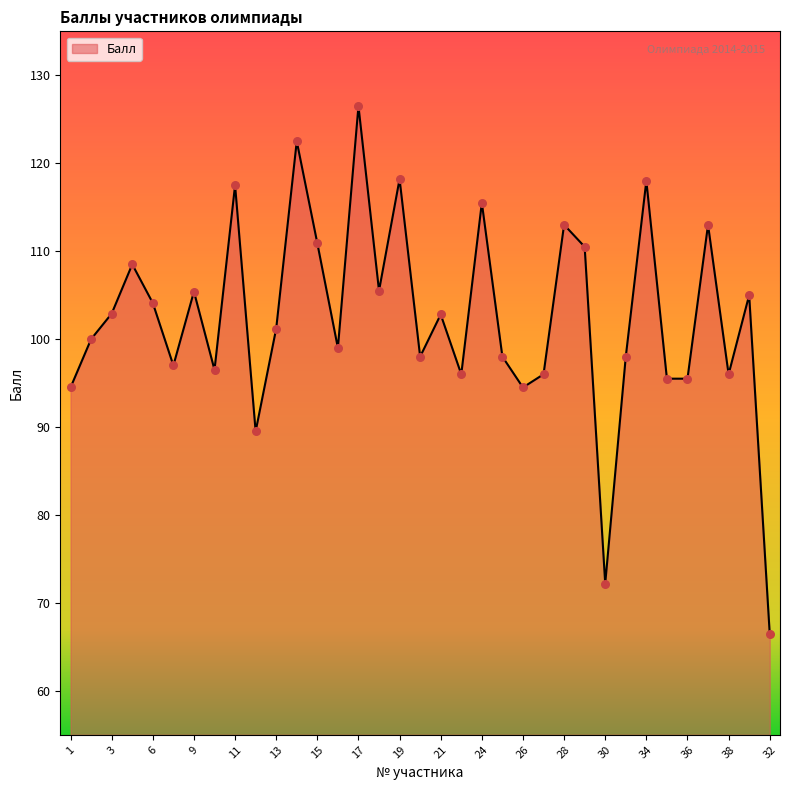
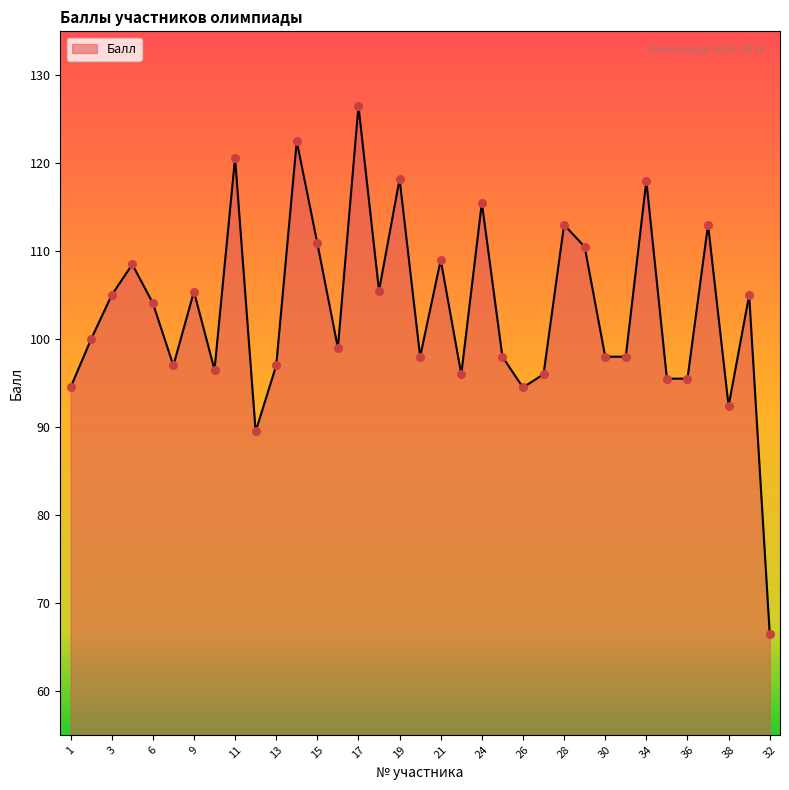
  {
    "1": 95,
-   "3": 103,
+   "3": 105,
    "6": 104,
    "9": 105,
-   "11": 118,
-   "13": 101,
+   "11": 121,
+   "13": 97,
    "15": 111,
    "17": 127,
    "19": 118,
-   "21": 103,
+   "21": 109,
    "24": 116,
    "26": 95,
    "28": 113,
-   "30": 72,
+   "30": 98,
    "34": 118,
    "36": 96,
-   "38": 96,
+   "38": 92,
    "32": 67
  }
